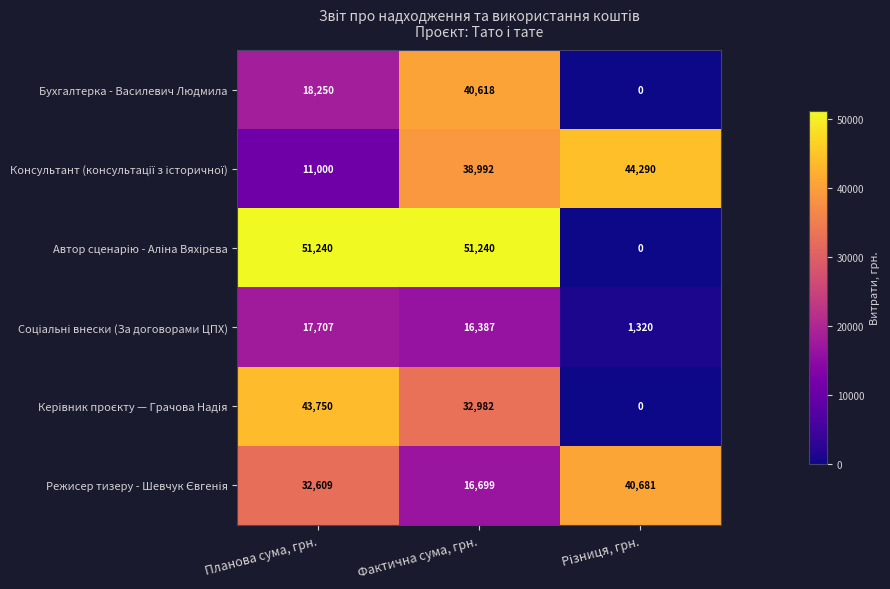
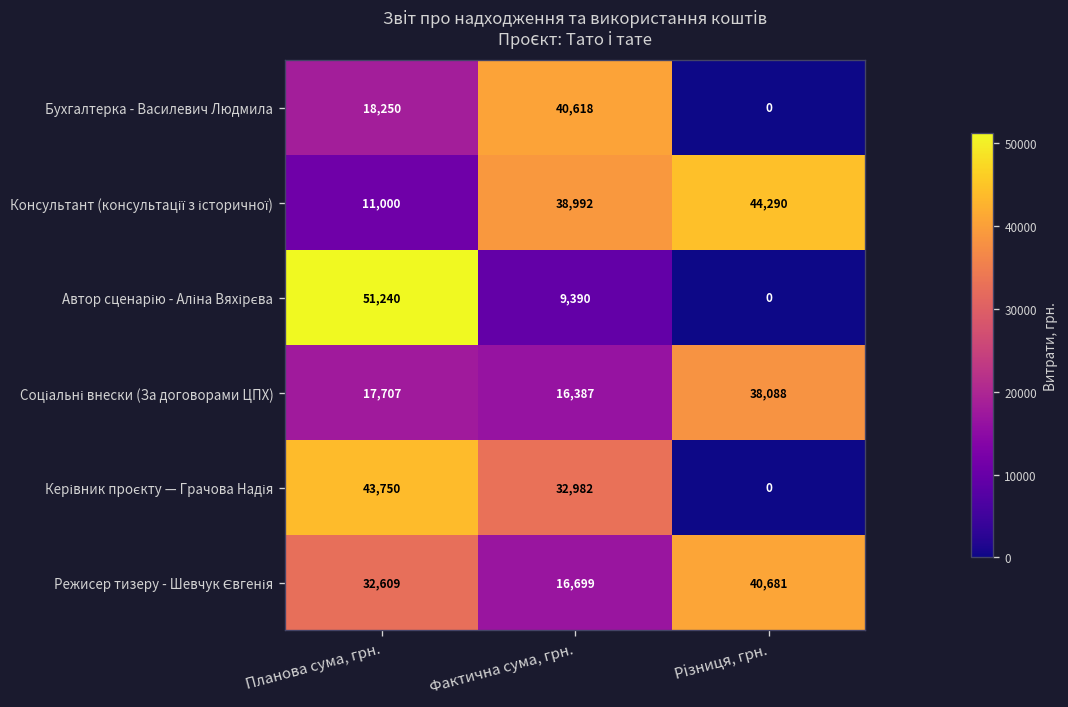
  {
    "Бухгалтерка - Василевич Людмила": {
      "Планова сума, грн.": "18,250",
      "Фактична сума, грн.": "40,618",
      "Різниця, грн.": "0"
    },
    "Консультант (консультації з історичної)": {
      "Планова сума, грн.": "11,000",
      "Фактична сума, грн.": "38,992",
      "Різниця, грн.": "44,290"
    },
    "Автор сценарію - Аліна Вяхірєва": {
      "Планова сума, грн.": "51,240",
-     "Фактична сума, грн.": "51,240",
+     "Фактична сума, грн.": "9,390",
      "Різниця, грн.": "0"
    },
    "Соціальні внески (За договорами ЦПХ)": {
      "Планова сума, грн.": "17,707",
      "Фактична сума, грн.": "16,387",
-     "Різниця, грн.": "1,320"
+     "Різниця, грн.": "38,088"
    },
    "Керівник проєкту — Грачова Надія": {
      "Планова сума, грн.": "43,750",
      "Фактична сума, грн.": "32,982",
      "Різниця, грн.": "0"
    },
    "Режисер тизеру - Шевчук Євгенія": {
      "Планова сума, грн.": "32,609",
      "Фактична сума, грн.": "16,699",
      "Різниця, грн.": "40,681"
    }
  }
